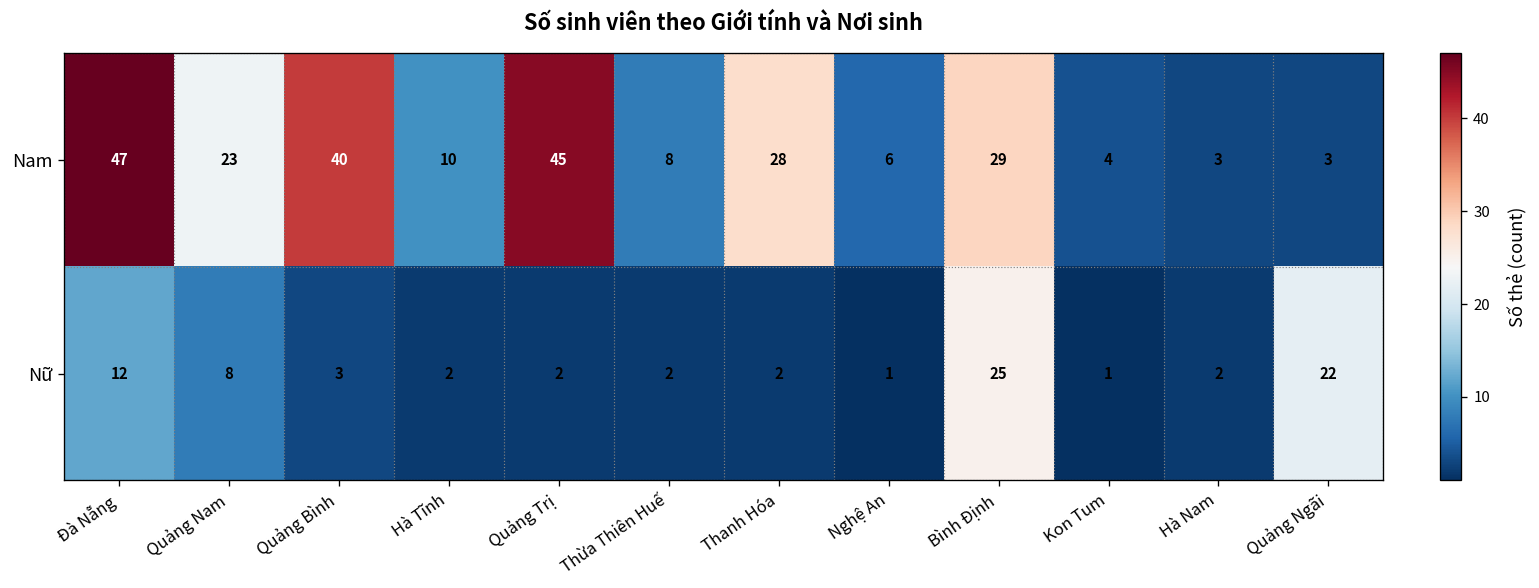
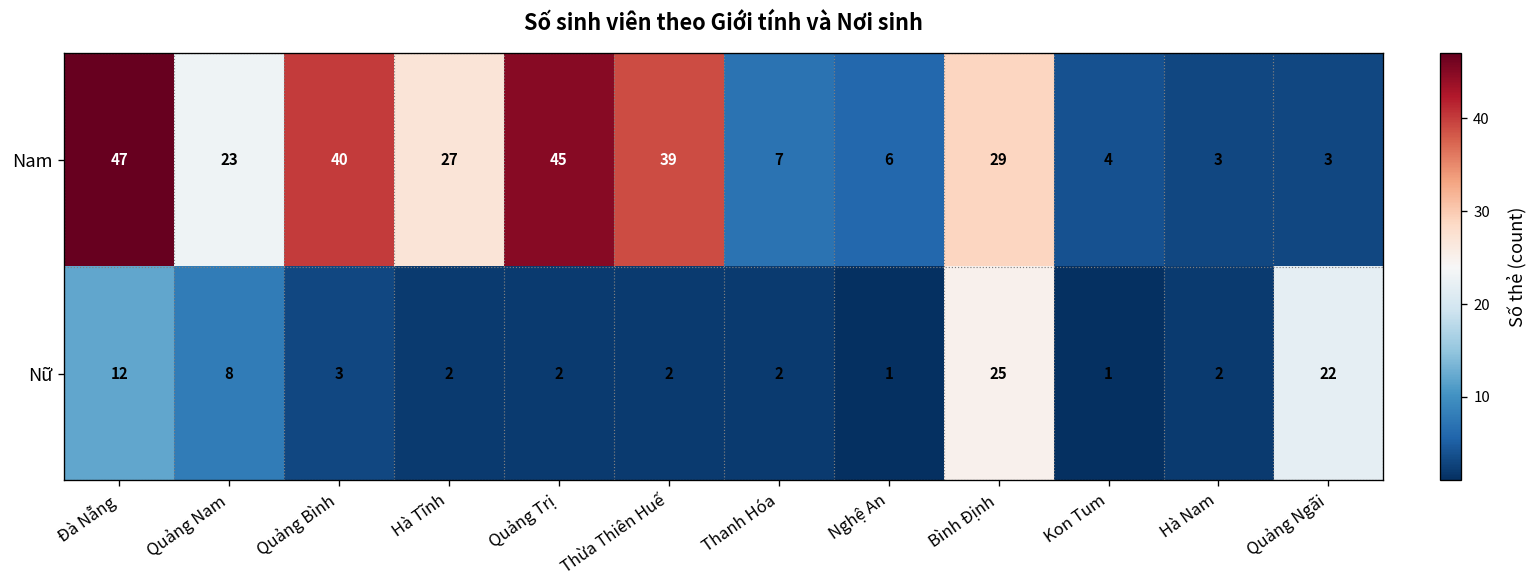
  {
    "Nam": {
      "Đà Nẵng": 47,
      "Quảng Nam": 23,
      "Quảng Bình": 40,
-     "Hà Tĩnh": 10,
+     "Hà Tĩnh": 27,
      "Quảng Trị": 45,
-     "Thừa Thiên Huế": 8,
-     "Thanh Hóa": 28,
+     "Thừa Thiên Huế": 39,
+     "Thanh Hóa": 7,
      "Nghệ An": 6,
      "Bình Định": 29,
      "Kon Tum": 4,
      "Hà Nam": 3,
      "Quảng Ngãi": 3
    },
    "Nữ": {
      "Đà Nẵng": 12,
      "Quảng Nam": 8,
      "Quảng Bình": 3,
      "Hà Tĩnh": 2,
      "Quảng Trị": 2,
      "Thừa Thiên Huế": 2,
      "Thanh Hóa": 2,
      "Nghệ An": 1,
      "Bình Định": 25,
      "Kon Tum": 1,
      "Hà Nam": 2,
      "Quảng Ngãi": 22
    }
  }
